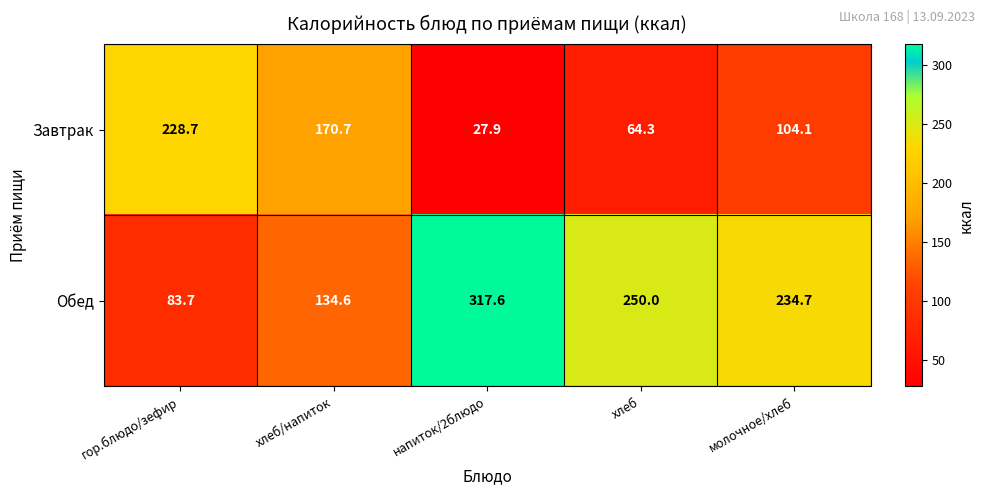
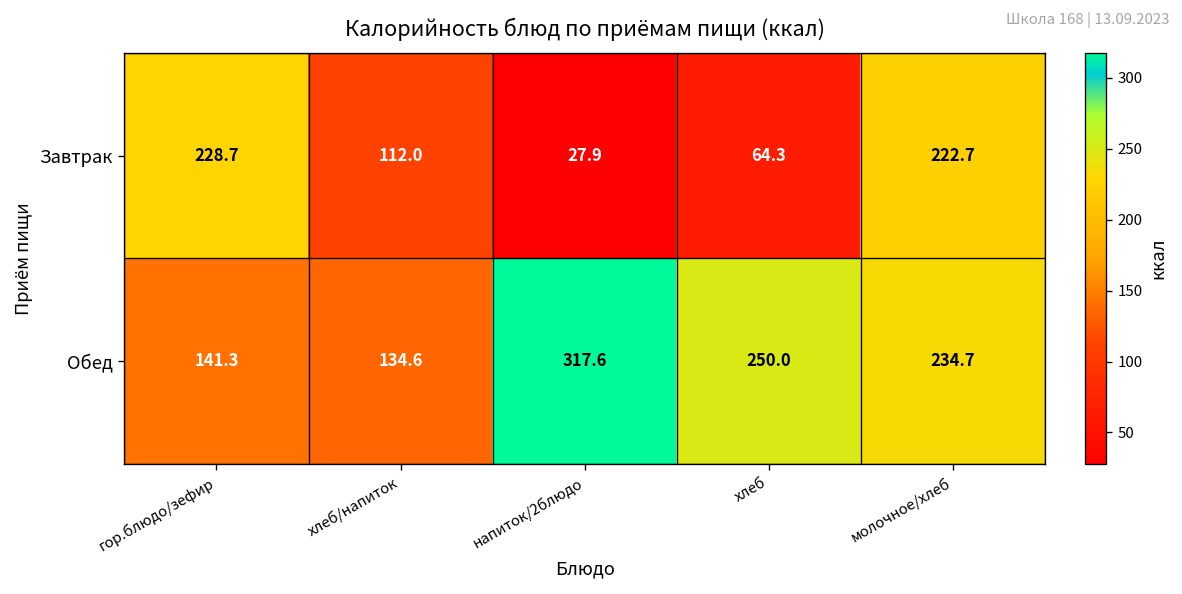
  {
    "Завтрак": {
      "гор.блюдо/зефир": 228.7,
-     "хлеб/напиток": 170.7,
+     "хлеб/напиток": 112.0,
      "напиток/2блюдо": 27.9,
      "хлеб": 64.3,
-     "молочное/хлеб": 104.1
+     "молочное/хлеб": 222.7
    },
    "Обед": {
-     "гор.блюдо/зефир": 83.7,
+     "гор.блюдо/зефир": 141.3,
      "хлеб/напиток": 134.6,
      "напиток/2блюдо": 317.6,
      "хлеб": 250.0,
      "молочное/хлеб": 234.7
    }
  }
